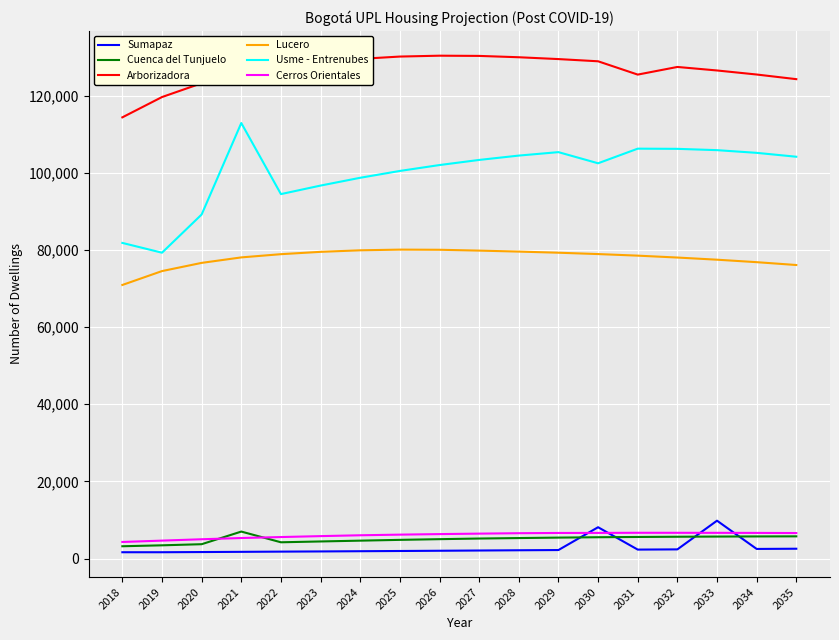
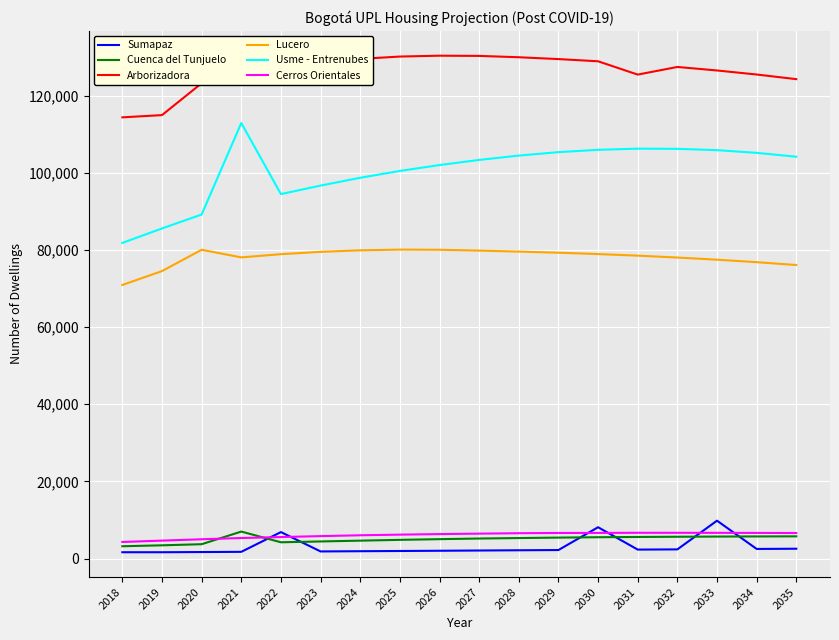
  {
    "Sumapaz": {
      "2018": "2,000",
      "2019": "2,000",
      "2020": "2,000",
      "2021": "2,000",
-     "2022": "2,000",
+     "2022": "7,000",
      "2023": "2,000",
      "2024": "2,000",
      "2025": "2,000",
      "2026": "2,000",
      "2027": "2,000",
      "2028": "2,000",
      "2029": "2,000",
      "2030": "8,000",
      "2031": "2,000",
      "2032": "2,000",
      "2033": "10,000",
      "2034": "2,000",
      "2035": "3,000"
    },
    "Cuenca del Tunjuelo": {
      "2018": "3,000",
      "2019": "3,000",
      "2020": "4,000",
      "2021": "7,000",
      "2022": "4,000",
      "2023": "4,000",
      "2024": "5,000",
      "2025": "5,000",
      "2026": "5,000",
      "2027": "5,000",
      "2028": "5,000",
      "2029": "5,000",
      "2030": "6,000",
      "2031": "6,000",
      "2032": "6,000",
      "2033": "6,000",
      "2034": "6,000",
      "2035": "6,000"
    },
    "Arborizadora": {
      "2018": "114,000",
-     "2019": "120,000",
+     "2019": "115,000",
      "2025": "130,000",
      "2026": "130,000",
      "2027": "130,000",
      "2028": "130,000",
      "2029": "129,000",
      "2030": "129,000",
      "2031": "125,000",
      "2032": "127,000",
      "2033": "127,000",
      "2034": "125,000",
      "2035": "124,000"
    },
    "Lucero": {
      "2018": "71,000",
      "2019": "75,000",
-     "2020": "77,000",
+     "2020": "80,000",
      "2021": "78,000",
      "2022": "79,000",
      "2023": "80,000",
      "2024": "80,000",
      "2025": "80,000",
      "2026": "80,000",
      "2027": "80,000",
      "2028": "80,000",
      "2029": "79,000",
      "2030": "79,000",
      "2031": "79,000",
      "2032": "78,000",
      "2033": "77,000",
      "2034": "77,000",
      "2035": "76,000"
    },
    "Usme - Entrenubes": {
      "2018": "82,000",
-     "2019": "79,000",
+     "2019": "86,000",
      "2020": "89,000",
      "2021": "113,000",
      "2022": "94,000",
      "2023": "97,000",
      "2024": "99,000",
      "2025": "100,000",
      "2026": "102,000",
      "2027": "103,000",
      "2028": "104,000",
      "2029": "105,000",
-     "2030": "102,000",
+     "2030": "106,000",
      "2031": "106,000",
      "2032": "106,000",
      "2033": "106,000",
      "2034": "105,000",
      "2035": "104,000"
    },
    "Cerros Orientales": {
      "2018": "4,000",
      "2019": "5,000",
      "2020": "5,000",
      "2021": "5,000",
      "2022": "6,000",
      "2023": "6,000",
      "2024": "6,000",
      "2025": "6,000",
      "2026": "6,000",
      "2027": "6,000",
      "2028": "7,000",
      "2029": "7,000",
      "2030": "7,000",
      "2031": "7,000",
      "2032": "7,000",
      "2033": "7,000",
      "2034": "7,000",
      "2035": "7,000"
    }
  }
